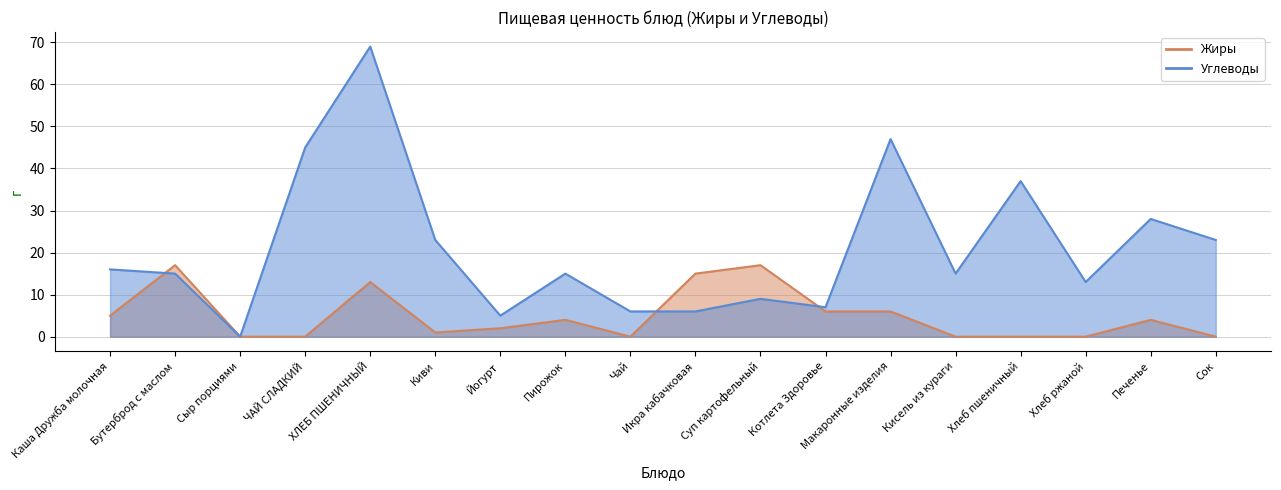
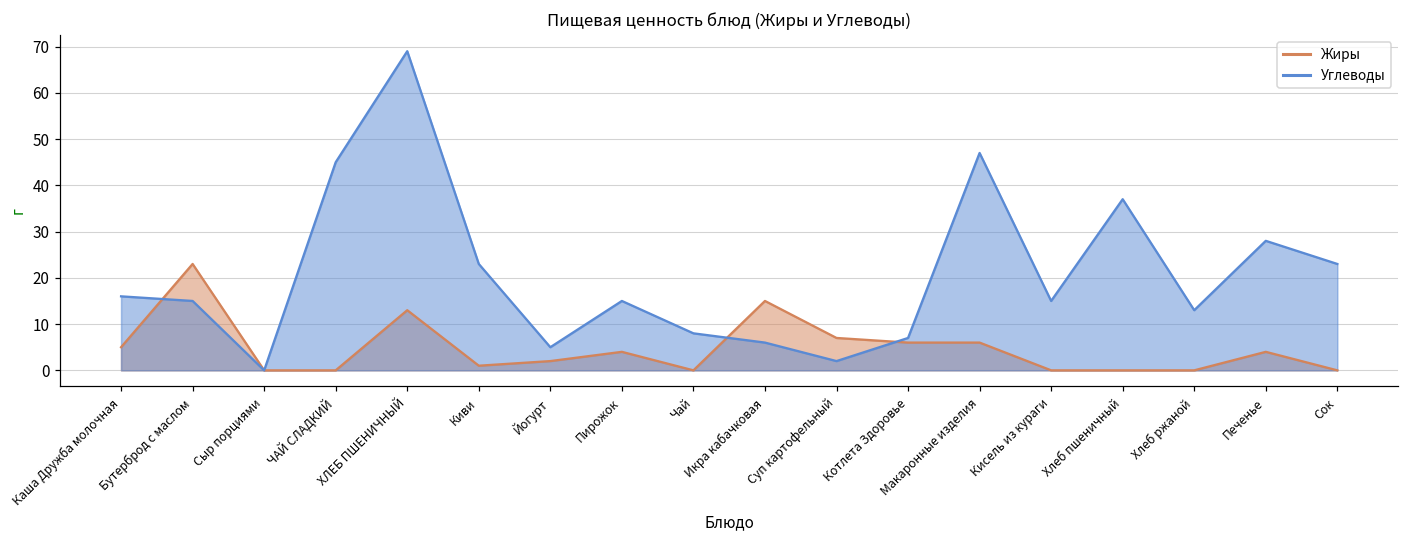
  {
    "Жиры": {
      "Каша Дружба молочная": 5,
-     "Бутерброд с маслом": 17,
+     "Бутерброд с маслом": 23,
      "ЧАЙ СЛАДКИЙ": 0,
      "ХЛЕБ ПШЕНИЧНЫЙ": 13,
      "Киви": 1,
      "Йогурт": 2,
      "Пирожок": 4,
      "Чай": 0,
      "Икра кабачковая": 15,
-     "Суп картофельный": 17,
+     "Суп картофельный": 7,
      "Котлета Здоровье": 6,
      "Макаронные изделия": 6,
      "Кисель из кураги": 0,
      "Хлеб пшеничный": 0,
      "Хлеб ржаной": 0,
      "Печенье": 4,
      "Сок": 0
    },
    "Углеводы": {
      "Каша Дружба молочная": 16,
      "Бутерброд с маслом": 15,
      "ЧАЙ СЛАДКИЙ": 45,
      "ХЛЕБ ПШЕНИЧНЫЙ": 69,
      "Киви": 23,
      "Йогурт": 5,
      "Пирожок": 15,
-     "Чай": 6,
+     "Чай": 8,
      "Икра кабачковая": 6,
-     "Суп картофельный": 9,
+     "Суп картофельный": 2,
      "Котлета Здоровье": 7,
      "Макаронные изделия": 47,
      "Кисель из кураги": 15,
      "Хлеб пшеничный": 37,
      "Хлеб ржаной": 13,
      "Печенье": 28,
      "Сок": 23
    }
  }
